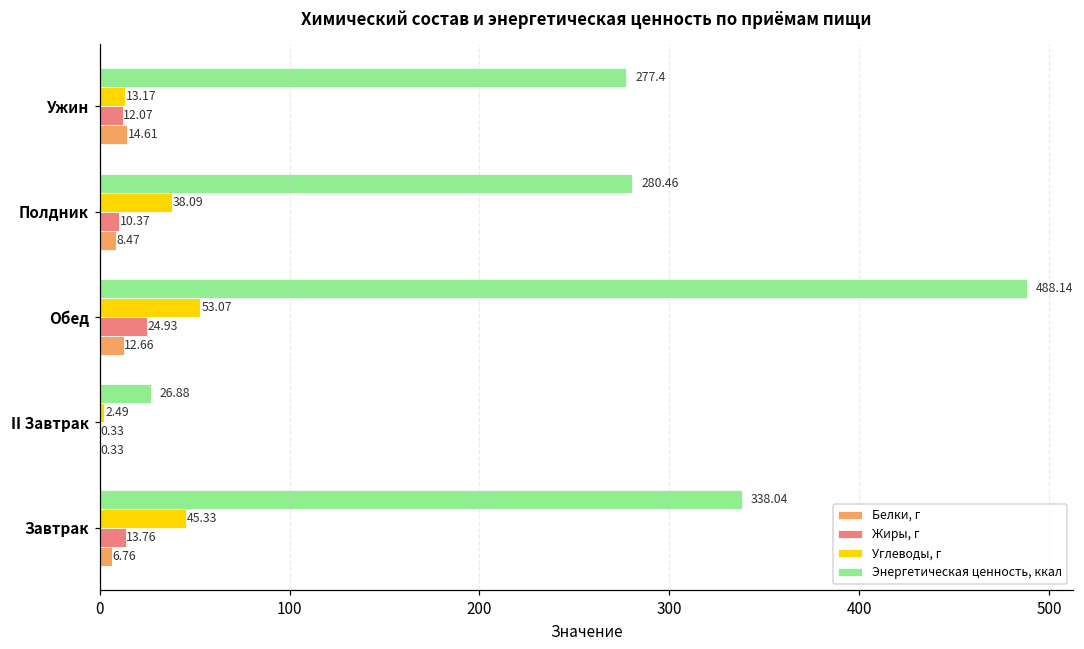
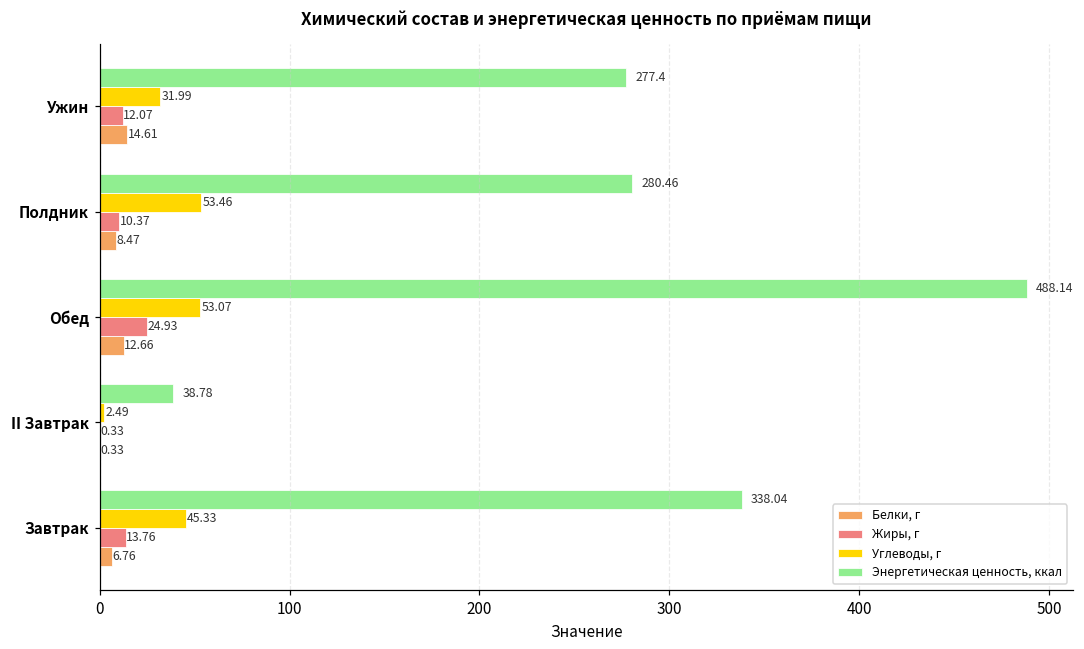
  {
    "Углеводы, г": {
-     "Ужин": 13.17,
-     "Полдник": 38.09,
+     "Ужин": 31.99,
+     "Полдник": 53.46,
      "Обед": 53.07,
      "II Завтрак": 2.49,
      "Завтрак": 45.33
    },
    "Энергетическая ценность, ккал": {
      "Ужин": 277.4,
      "Полдник": 280.46,
      "Обед": 488.14,
-     "II Завтрак": 26.88,
+     "II Завтрак": 38.78,
      "Завтрак": 338.04
    }
  }
